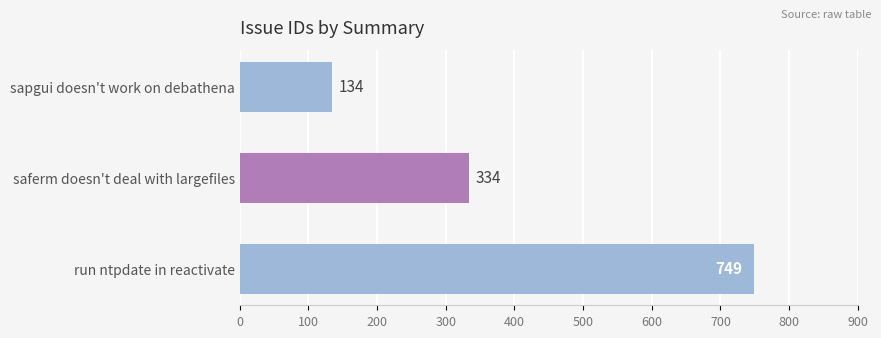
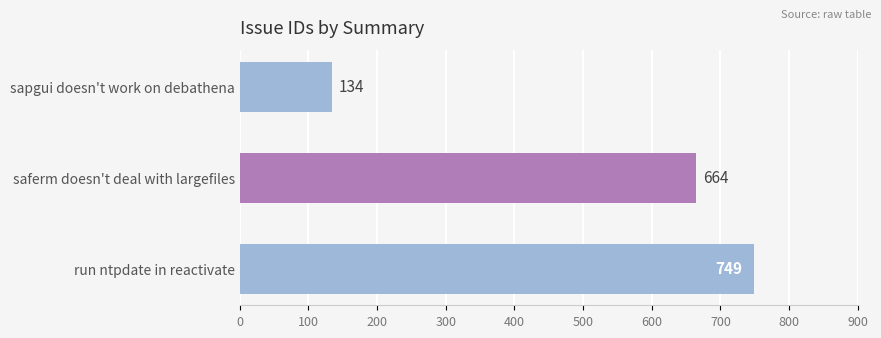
  {
    "sapgui doesn't work on debathena": 134,
-   "saferm doesn't deal with largefiles": 334,
+   "saferm doesn't deal with largefiles": 664,
    "run ntpdate in reactivate": 749
  }
